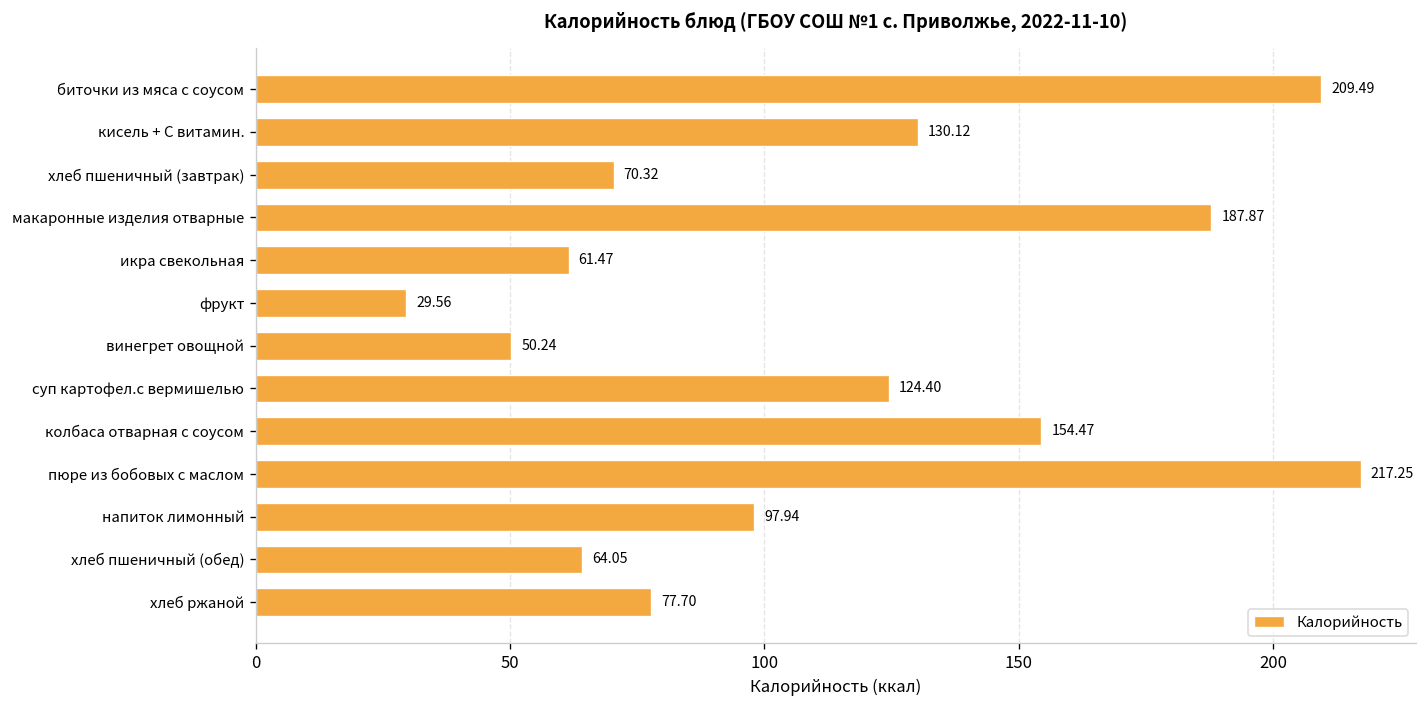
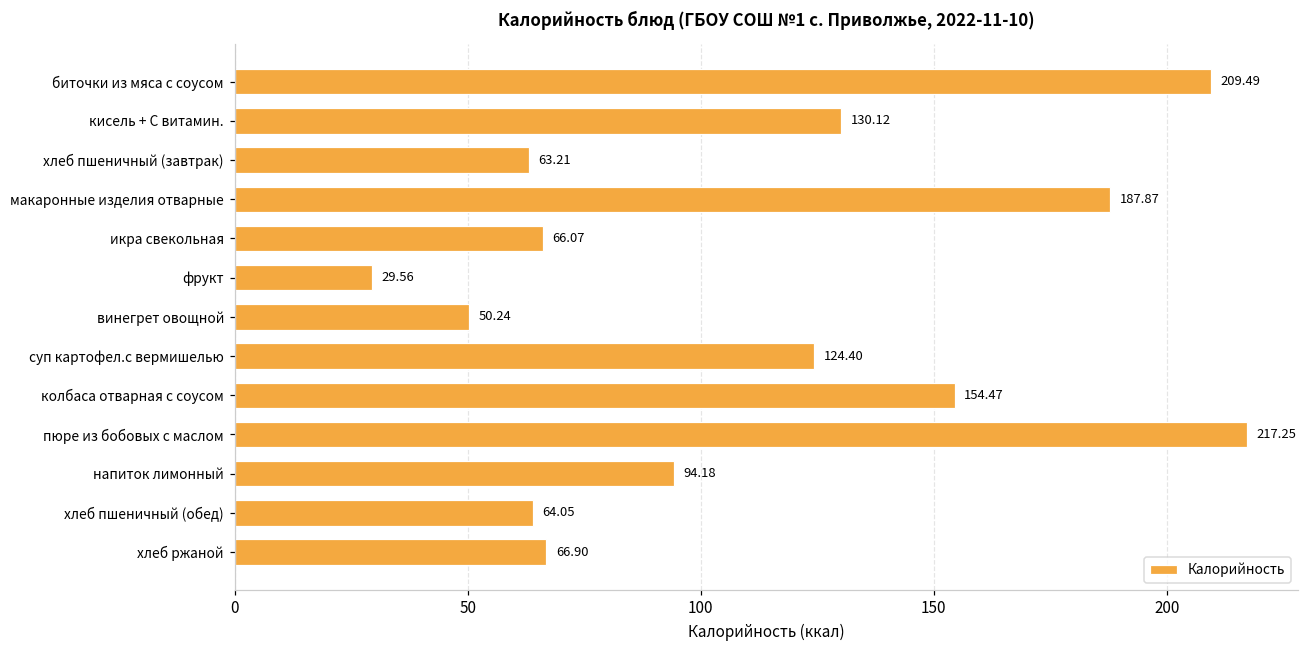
  {
    "биточки из мяса с соусом": 209.49,
    "кисель + С витамин.": 130.12,
-   "хлеб пшеничный (завтрак)": 70.32,
+   "хлеб пшеничный (завтрак)": 63.21,
    "макаронные изделия отварные": 187.87,
-   "икра свекольная": 61.47,
+   "икра свекольная": 66.07,
    "фрукт": 29.56,
    "винегрет овощной": 50.24,
    "суп картофел.с вермишелью": 124.40,
    "колбаса отварная с соусом": 154.47,
    "пюре из бобовых с маслом": 217.25,
-   "напиток лимонный": 97.94,
+   "напиток лимонный": 94.18,
    "хлеб пшеничный (обед)": 64.05,
-   "хлеб ржаной": 77.70
+   "хлеб ржаной": 66.90
  }
